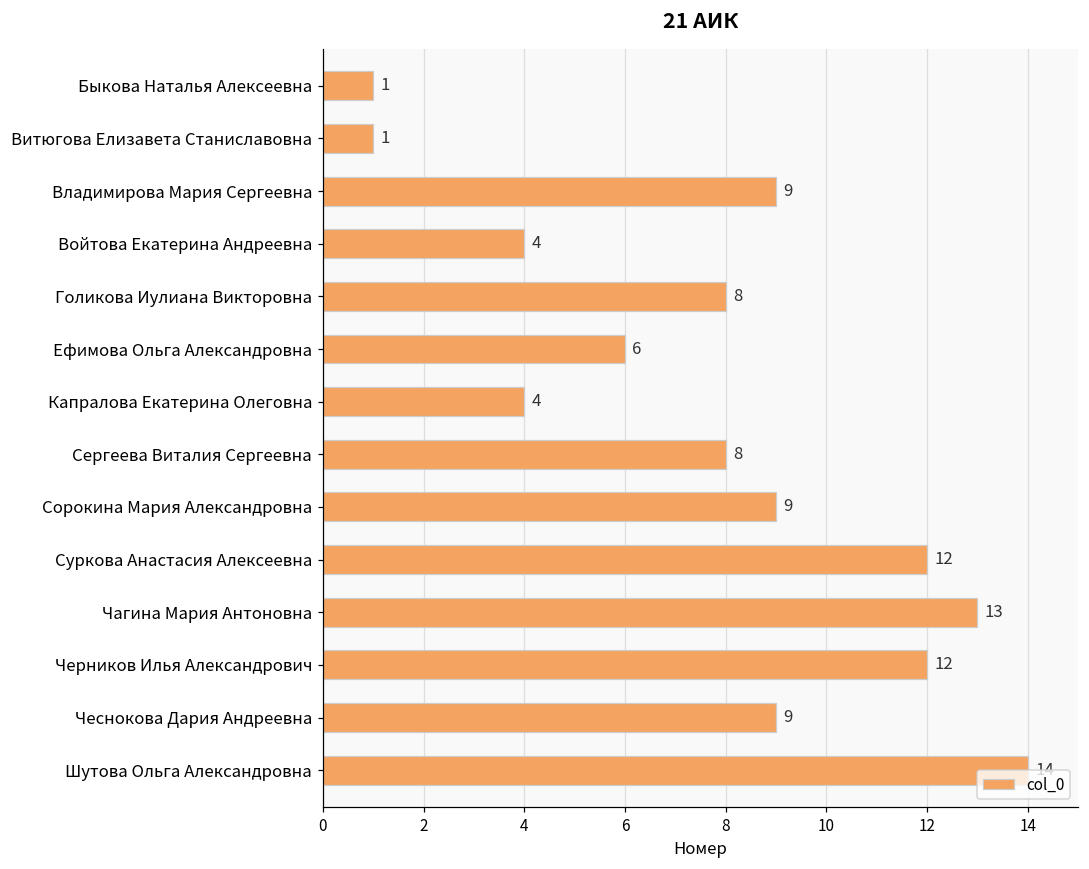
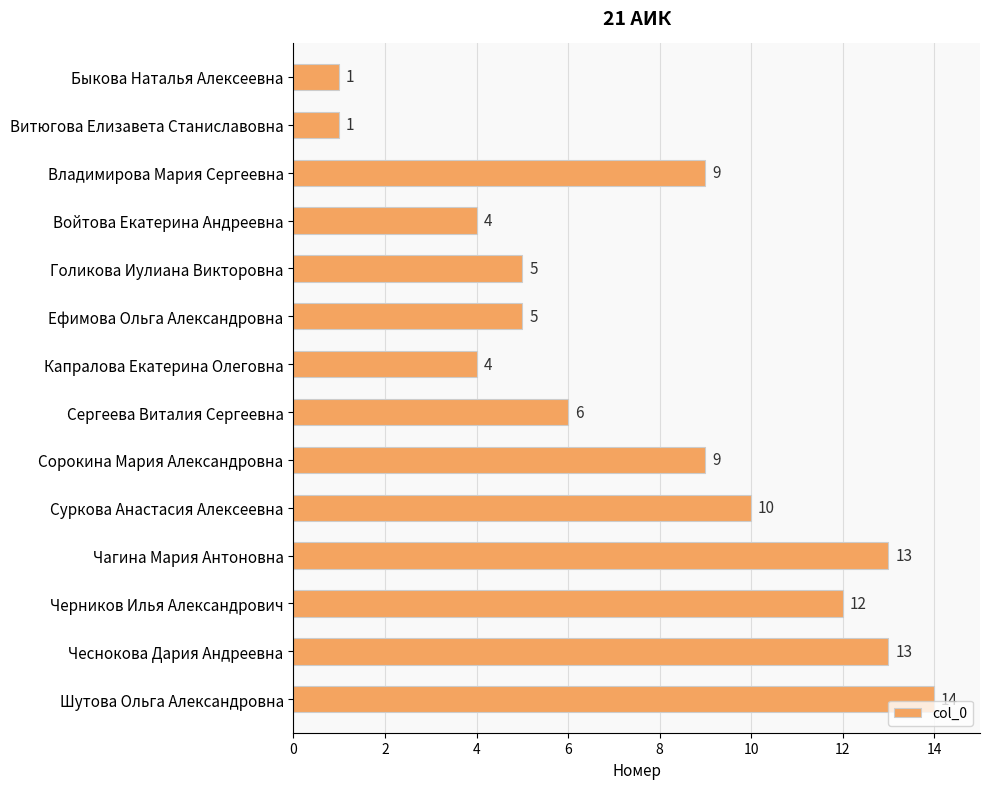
  {
    "Быкова Наталья Алексеевна": 1,
    "Витюгова Елизавета Станиславовна": 1,
    "Владимирова Мария Сергеевна": 9,
    "Войтова Екатерина Андреевна": 4,
-   "Голикова Иулиана Викторовна": 8,
-   "Ефимова Ольга Александровна": 6,
+   "Голикова Иулиана Викторовна": 5,
+   "Ефимова Ольга Александровна": 5,
    "Капралова Екатерина Олеговна": 4,
-   "Сергеева Виталия Сергеевна": 8,
+   "Сергеева Виталия Сергеевна": 6,
    "Сорокина Мария Александровна": 9,
-   "Суркова Анастасия Алексеевна": 12,
+   "Суркова Анастасия Алексеевна": 10,
    "Чагина Мария Антоновна": 13,
    "Черников Илья Александрович": 12,
-   "Чеснокова Дария Андреевна": 9
+   "Чеснокова Дария Андреевна": 13
  }
